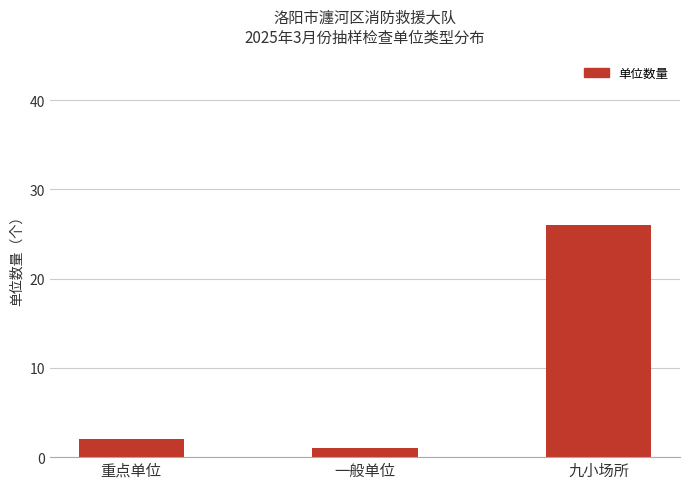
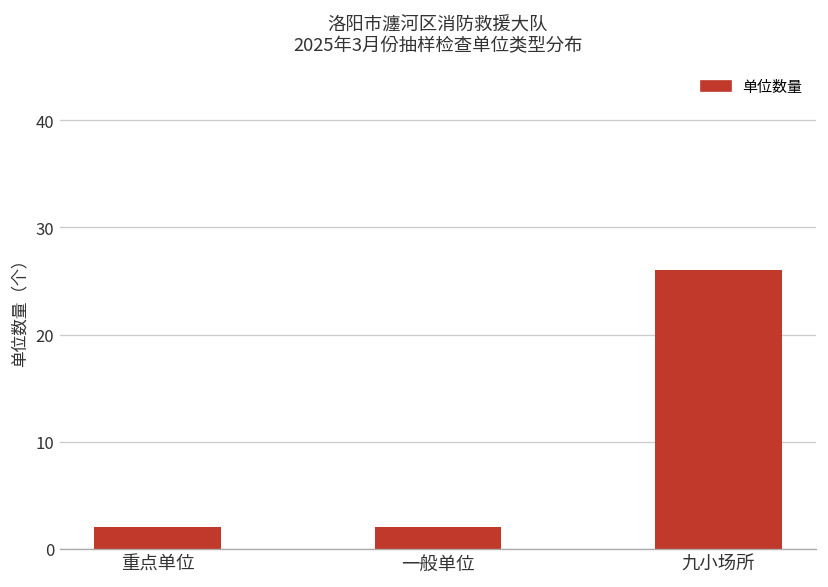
  {
    "重点单位": 2,
-   "一般单位": 1,
+   "一般单位": 2,
    "九小场所": 26
  }
